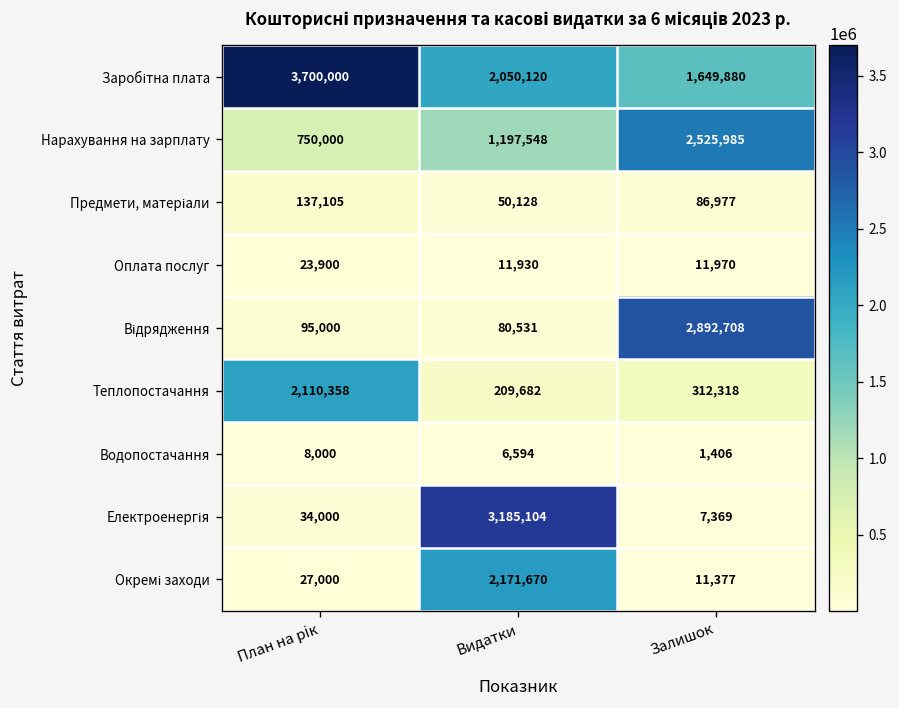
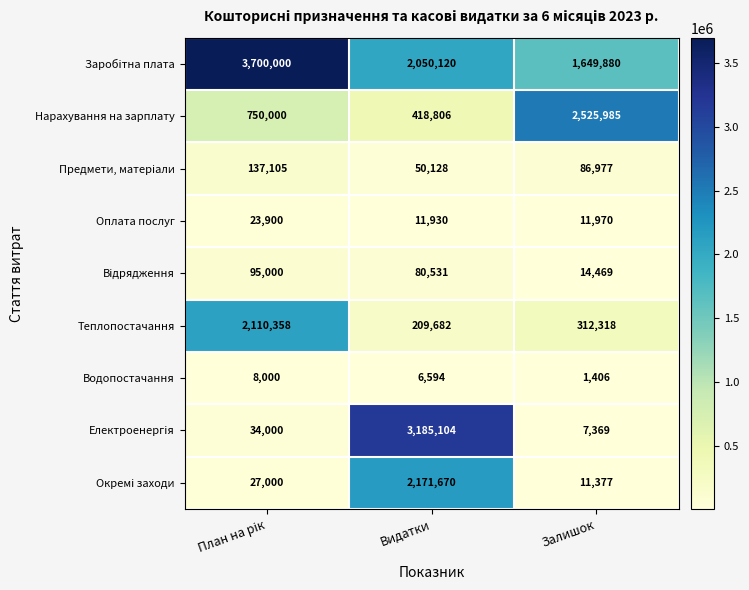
  {
    "Заробітна плата": {
      "План на рік": "3,700,000",
      "Видатки": "2,050,120",
      "Залишок": "1,649,880"
    },
    "Нарахування на зарплату": {
      "План на рік": "750,000",
-     "Видатки": "1,197,548",
+     "Видатки": "418,806",
      "Залишок": "2,525,985"
    },
    "Предмети, матеріали": {
      "План на рік": "137,105",
      "Видатки": "50,128",
      "Залишок": "86,977"
    },
    "Оплата послуг": {
      "План на рік": "23,900",
      "Видатки": "11,930",
      "Залишок": "11,970"
    },
    "Відрядження": {
      "План на рік": "95,000",
      "Видатки": "80,531",
-     "Залишок": "2,892,708"
+     "Залишок": "14,469"
    },
    "Теплопостачання": {
      "План на рік": "2,110,358",
      "Видатки": "209,682",
      "Залишок": "312,318"
    },
    "Водопостачання": {
      "План на рік": "8,000",
      "Видатки": "6,594",
      "Залишок": "1,406"
    },
    "Електроенергія": {
      "План на рік": "34,000",
      "Видатки": "3,185,104",
      "Залишок": "7,369"
    },
    "Окремі заходи": {
      "План на рік": "27,000",
      "Видатки": "2,171,670",
      "Залишок": "11,377"
    }
  }
